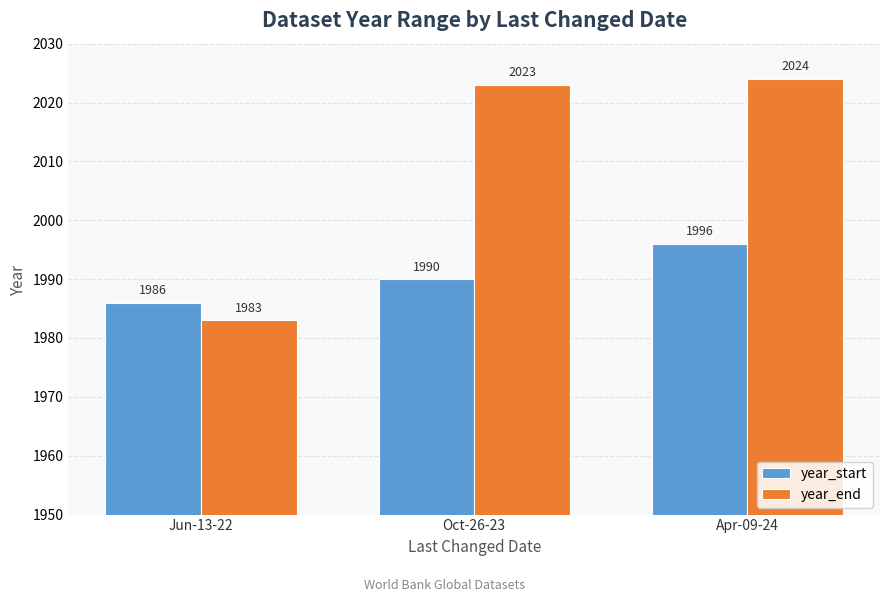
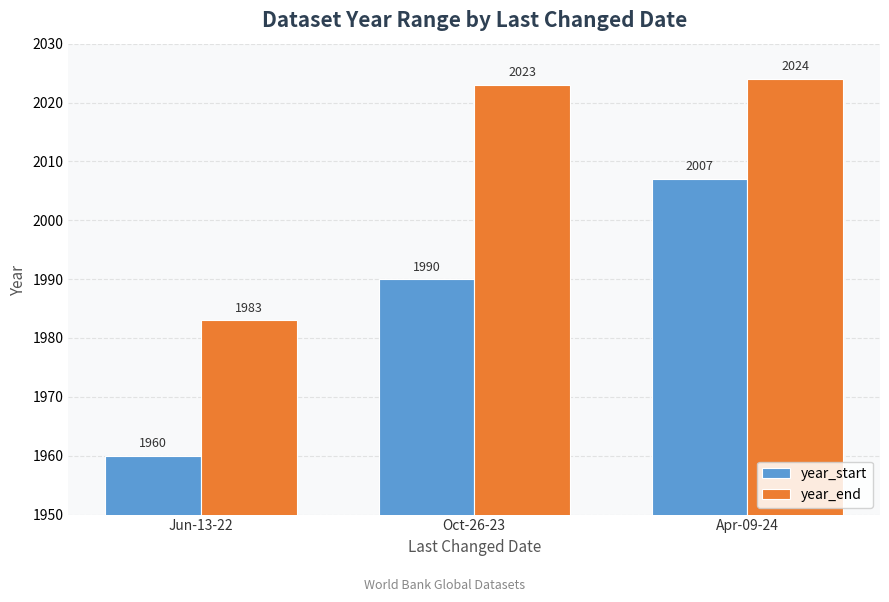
  {
    "year_start": {
-     "Jun-13-22": 1986,
+     "Jun-13-22": 1960,
      "Oct-26-23": 1990,
-     "Apr-09-24": 1996
+     "Apr-09-24": 2007
    },
    "year_end": {
      "Jun-13-22": 1983,
      "Oct-26-23": 2023,
      "Apr-09-24": 2024
    }
  }
